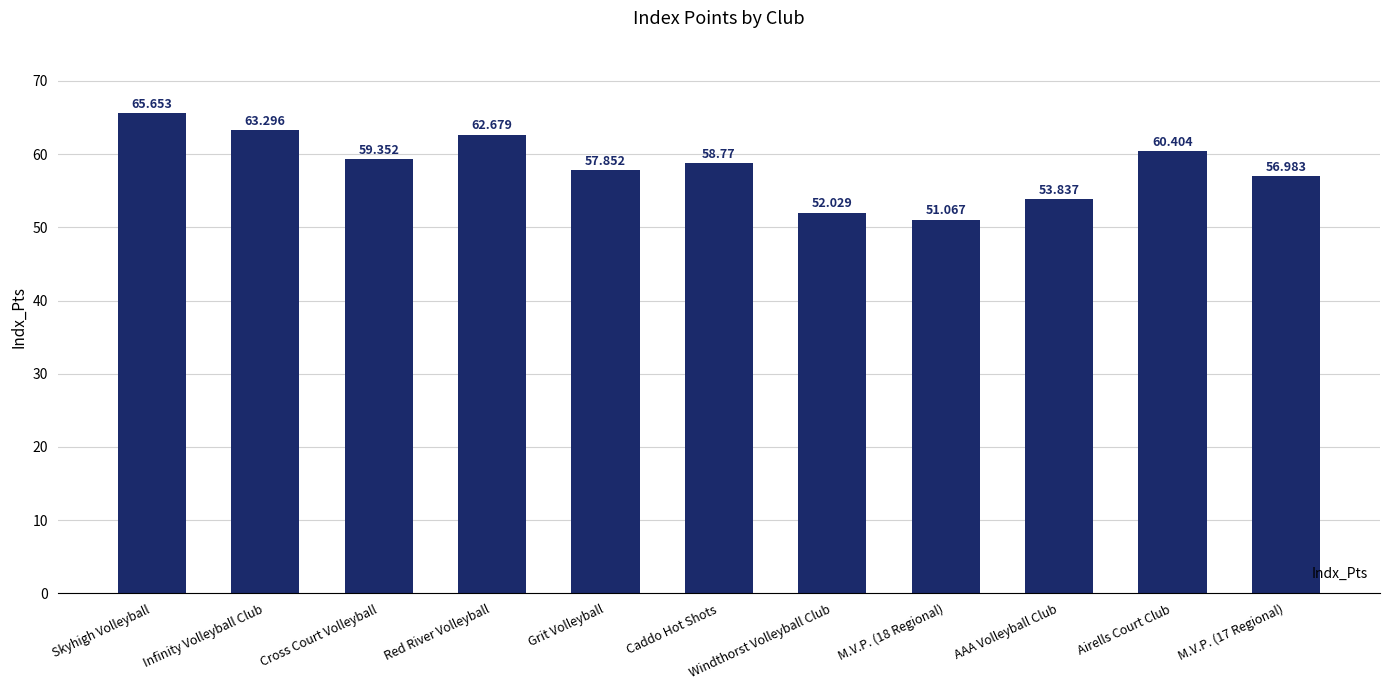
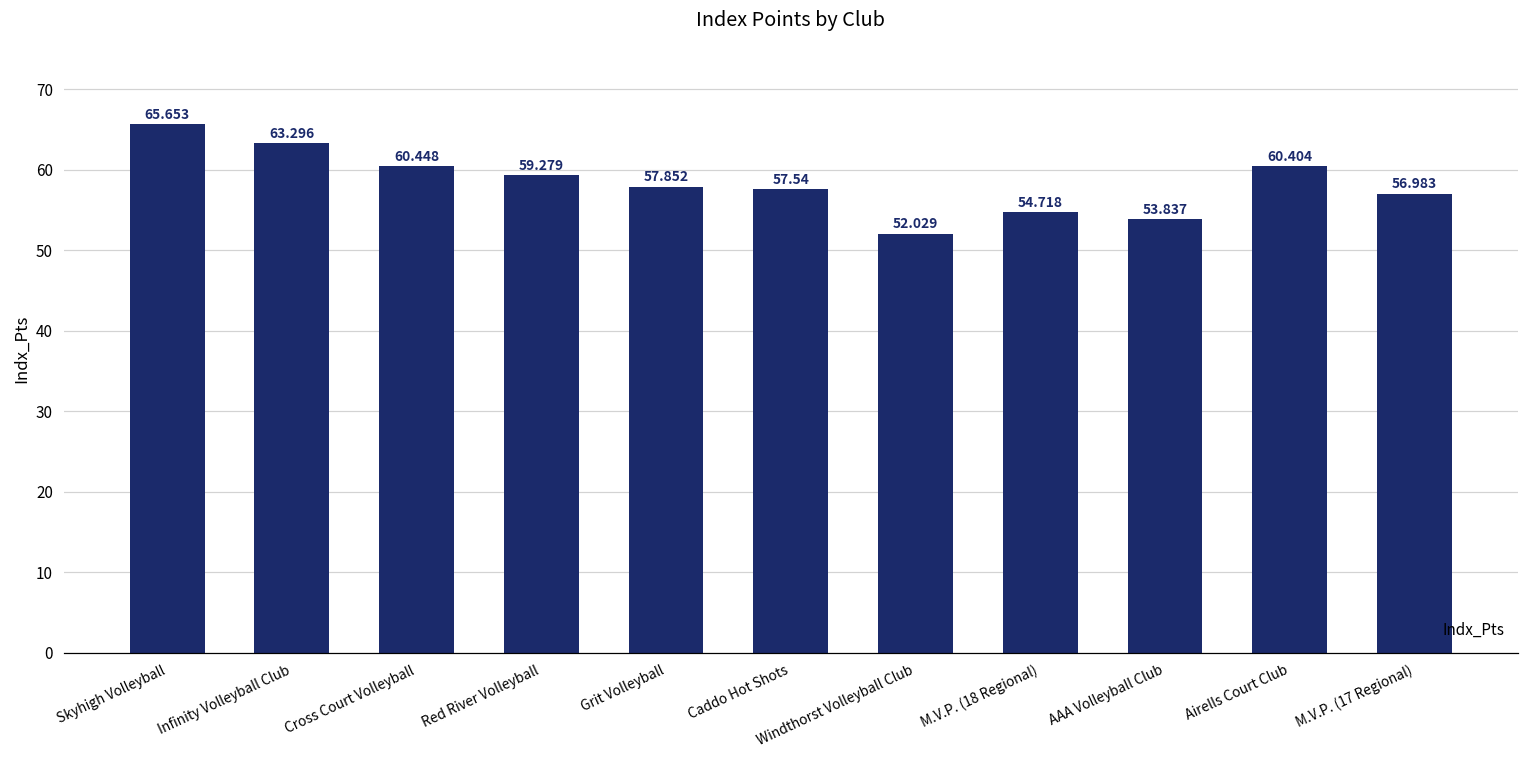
  {
    "Skyhigh Volleyball": 65.653,
    "Infinity Volleyball Club": 63.296,
-   "Cross Court Volleyball": 59.352,
-   "Red River Volleyball": 62.679,
+   "Cross Court Volleyball": 60.448,
+   "Red River Volleyball": 59.279,
    "Grit Volleyball": 57.852,
-   "Caddo Hot Shots": 58.77,
+   "Caddo Hot Shots": 57.54,
    "Windthorst Volleyball Club": 52.029,
-   "M.V.P. (18 Regional)": 51.067,
+   "M.V.P. (18 Regional)": 54.718,
    "AAA Volleyball Club": 53.837,
    "Airells Court Club": 60.404,
    "M.V.P. (17 Regional)": 56.983
  }
